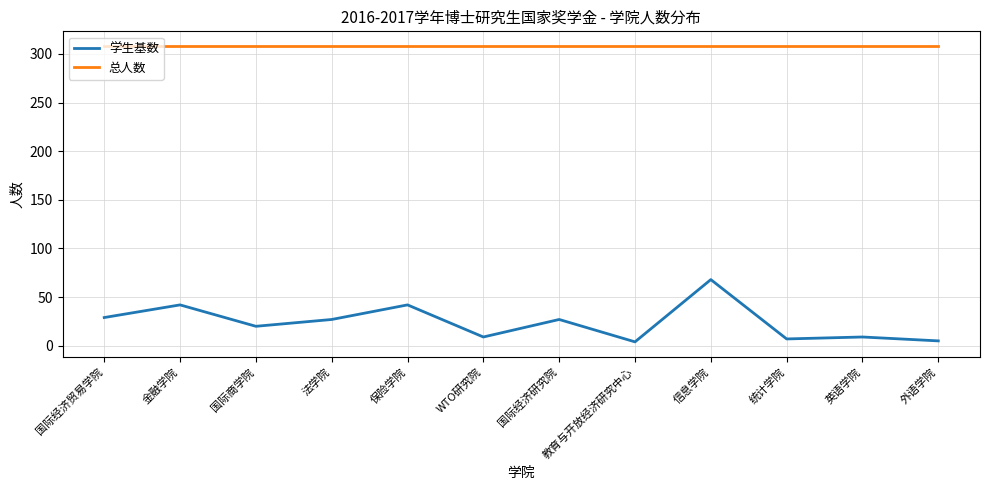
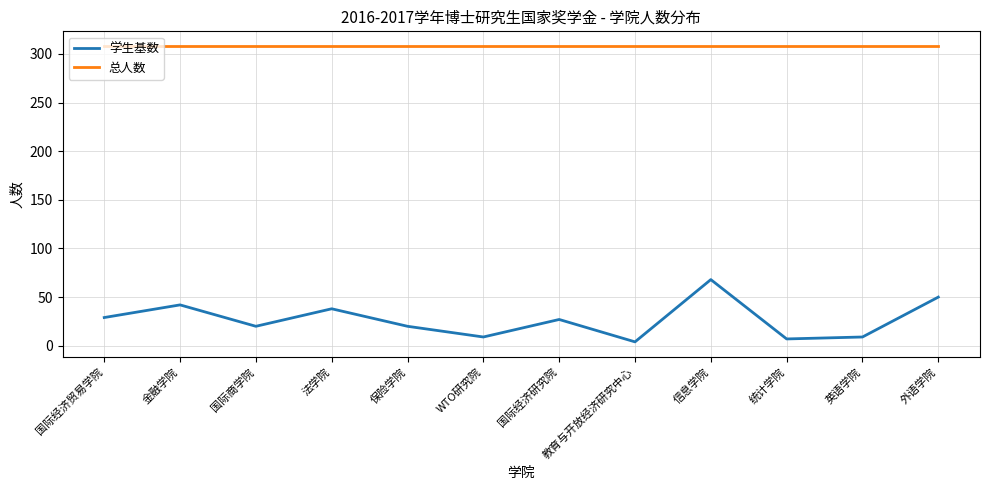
  {
    "学生基数": {
      "国际经济贸易学院": 30,
      "金融学院": 40,
      "国际商学院": 20,
-     "法学院": 30,
-     "保险学院": 40,
+     "法学院": 40,
+     "保险学院": 20,
      "WTO研究院": 10,
      "国际经济研究院": 30,
      "教育与开放经济研究中心": 0,
      "信息学院": 70,
      "统计学院": 10,
      "英语学院": 10,
-     "外语学院": 10
+     "外语学院": 50
    },
    "总人数": {
      "金融学院": 310,
      "国际商学院": 310,
      "法学院": 310,
      "保险学院": 310,
      "WTO研究院": 310,
      "国际经济研究院": 310,
      "教育与开放经济研究中心": 310,
      "信息学院": 310,
      "统计学院": 310,
      "英语学院": 310,
      "外语学院": 310
    }
  }
